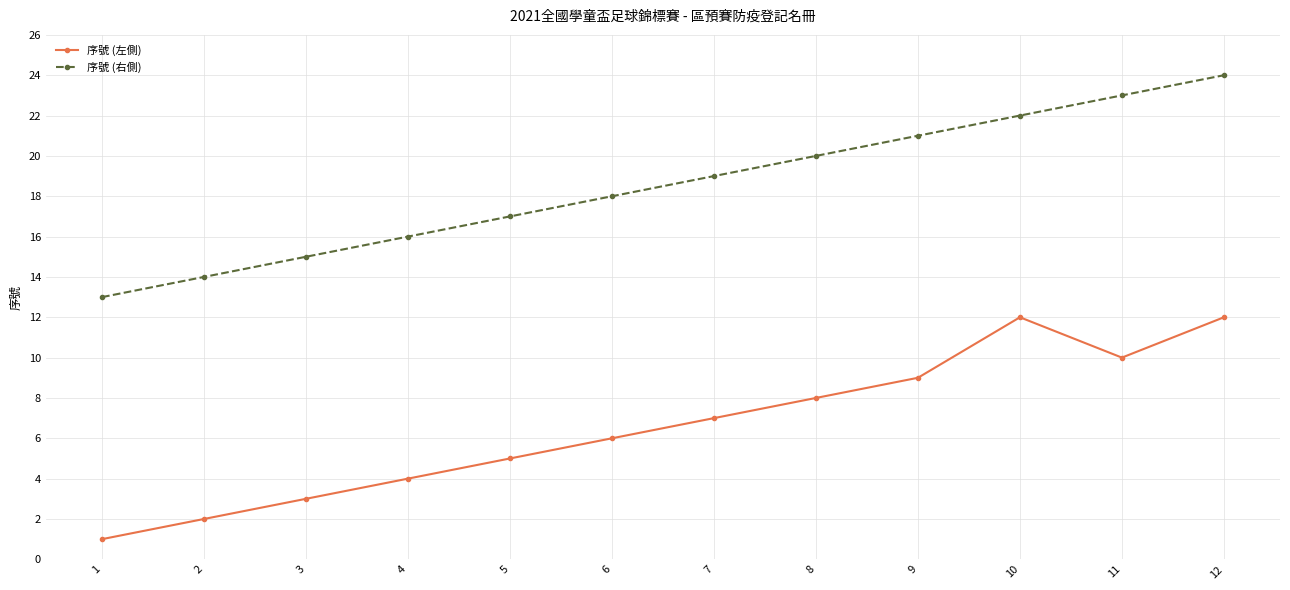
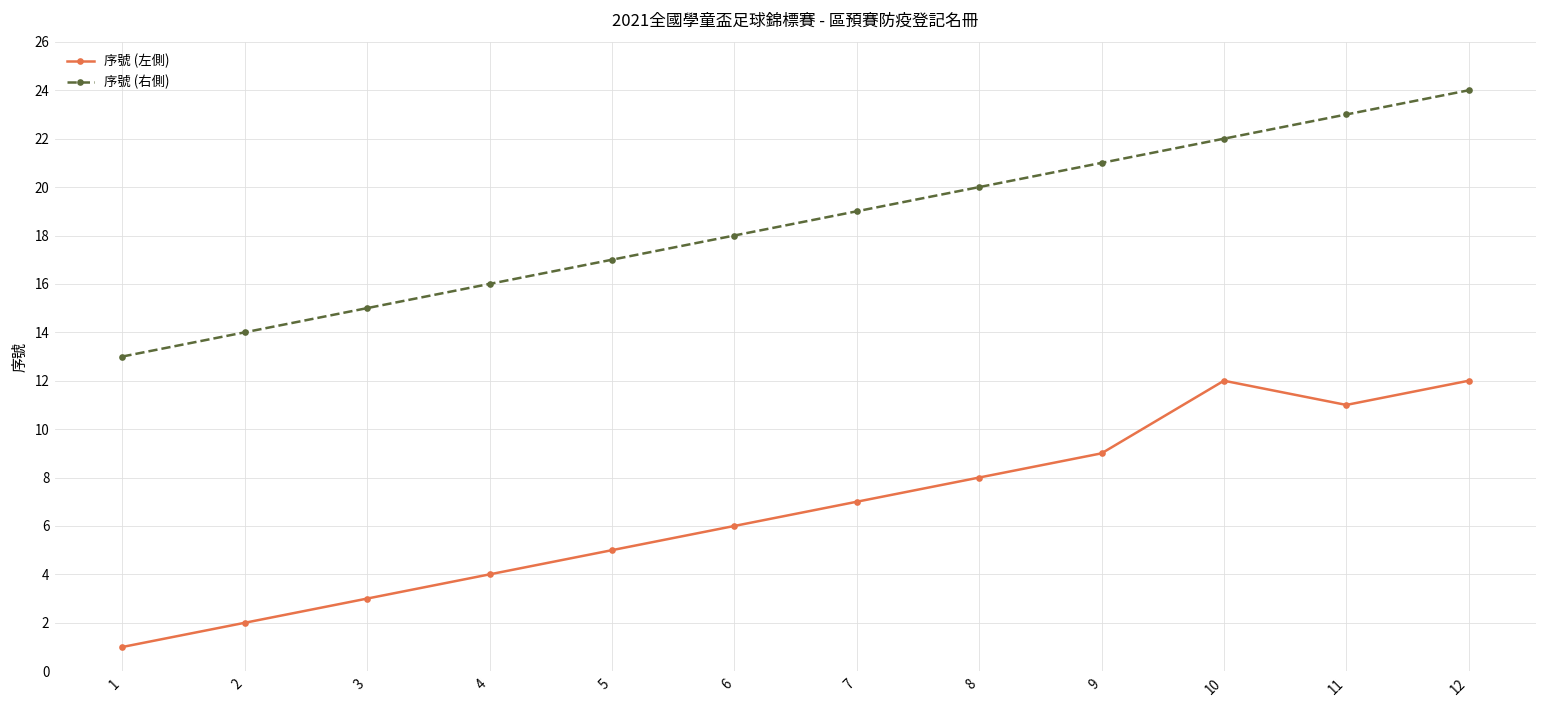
  {
    "序號 (左側)": {
      "1": 1,
      "2": 2,
      "3": 3,
      "4": 4,
      "5": 5,
      "6": 6,
      "7": 7,
      "8": 8,
      "9": 9,
      "10": 12,
-     "11": 10,
+     "11": 11,
      "12": 12
    },
    "序號 (右側)": {
      "1": 13,
      "2": 14,
      "3": 15,
      "4": 16,
      "5": 17,
      "6": 18,
      "7": 19,
      "8": 20,
      "9": 21,
      "10": 22,
      "11": 23,
      "12": 24
    }
  }
